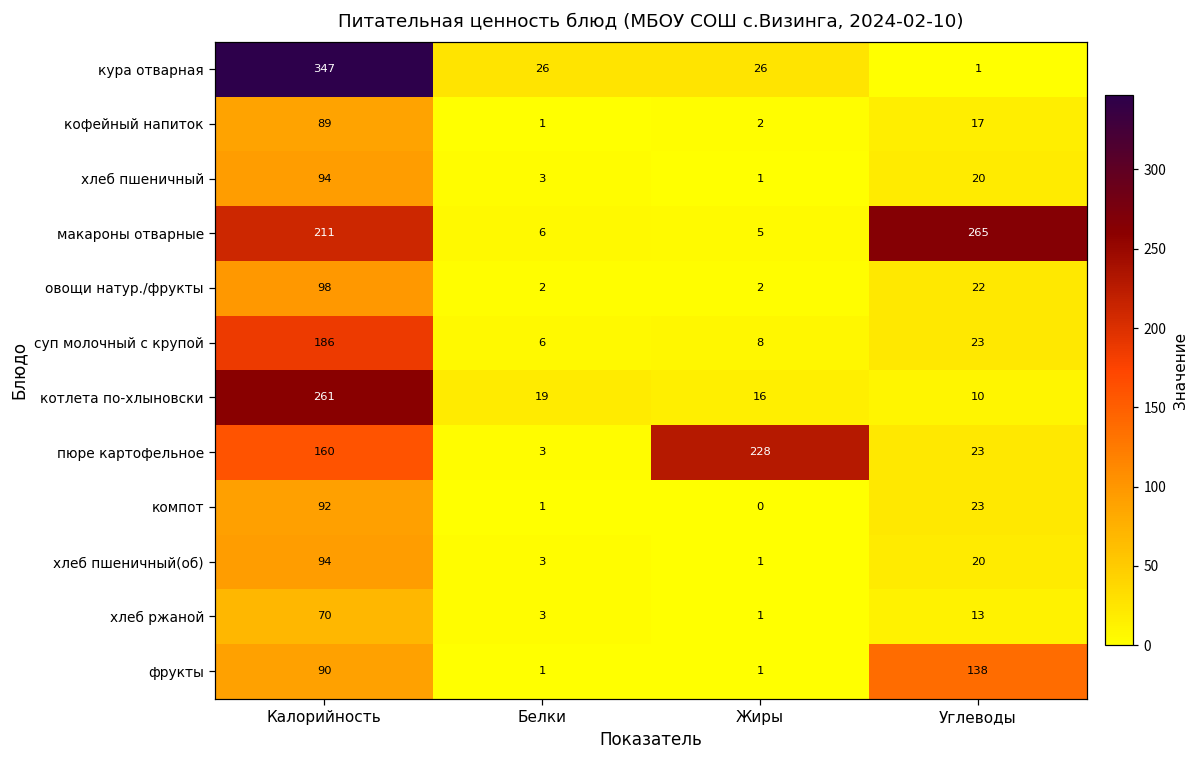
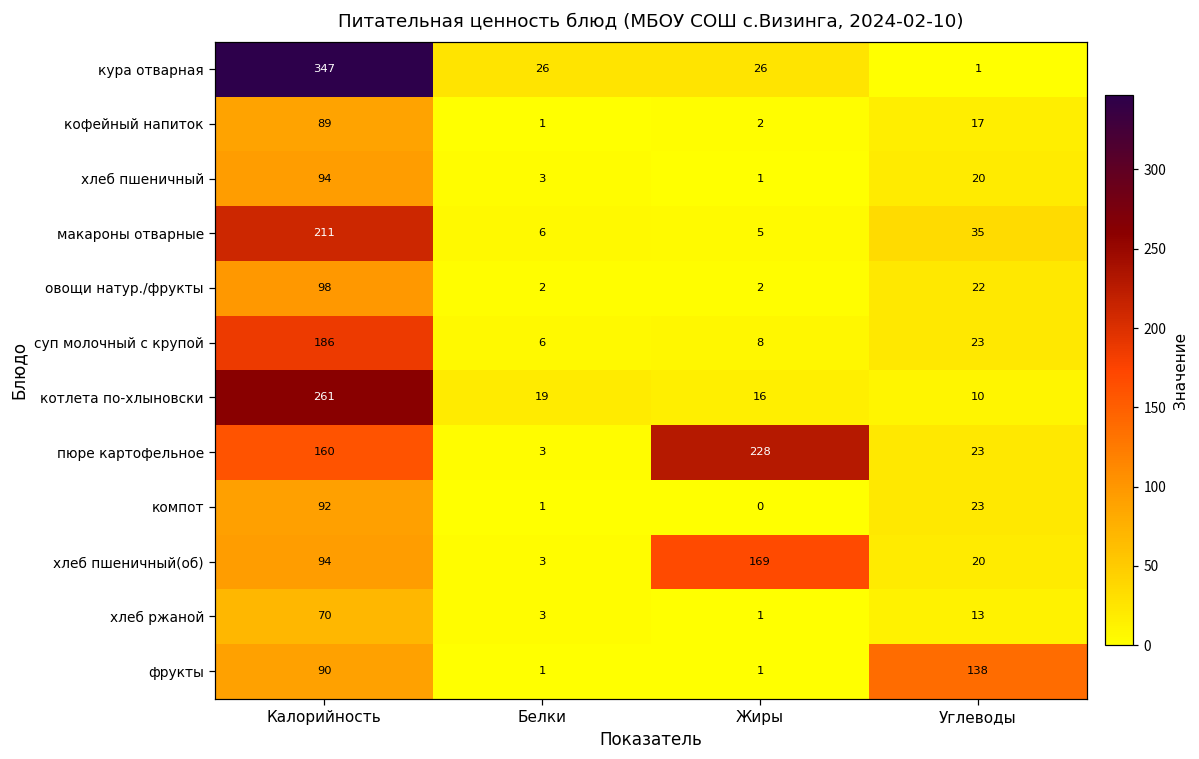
  {
    "кура отварная": {
      "Калорийность": 347,
      "Белки": 26,
      "Жиры": 26,
      "Углеводы": 1
    },
    "кофейный напиток": {
      "Калорийность": 89,
      "Белки": 1,
      "Жиры": 2,
      "Углеводы": 17
    },
    "хлеб пшеничный": {
      "Калорийность": 94,
      "Белки": 3,
      "Жиры": 1,
      "Углеводы": 20
    },
    "макароны отварные": {
      "Калорийность": 211,
      "Белки": 6,
      "Жиры": 5,
-     "Углеводы": 265
+     "Углеводы": 35
    },
    "овощи натур./фрукты": {
      "Калорийность": 98,
      "Белки": 2,
      "Жиры": 2,
      "Углеводы": 22
    },
    "суп молочный с крупой": {
      "Калорийность": 186,
      "Белки": 6,
      "Жиры": 8,
      "Углеводы": 23
    },
    "котлета по-хлыновски": {
      "Калорийность": 261,
      "Белки": 19,
      "Жиры": 16,
      "Углеводы": 10
    },
    "пюре картофельное": {
      "Калорийность": 160,
      "Белки": 3,
      "Жиры": 228,
      "Углеводы": 23
    },
    "компот": {
      "Калорийность": 92,
      "Белки": 1,
      "Жиры": 0,
      "Углеводы": 23
    },
    "хлеб пшеничный(об)": {
      "Калорийность": 94,
      "Белки": 3,
-     "Жиры": 1,
+     "Жиры": 169,
      "Углеводы": 20
    },
    "хлеб ржаной": {
      "Калорийность": 70,
      "Белки": 3,
      "Жиры": 1,
      "Углеводы": 13
    },
    "фрукты": {
      "Калорийность": 90,
      "Белки": 1,
      "Жиры": 1,
      "Углеводы": 138
    }
  }
